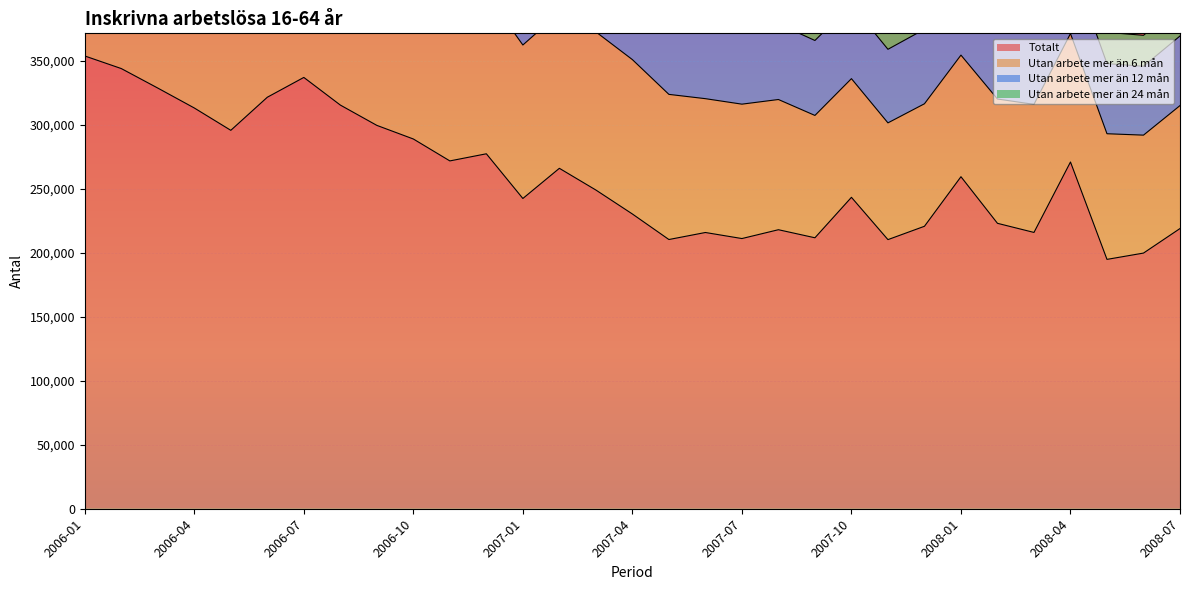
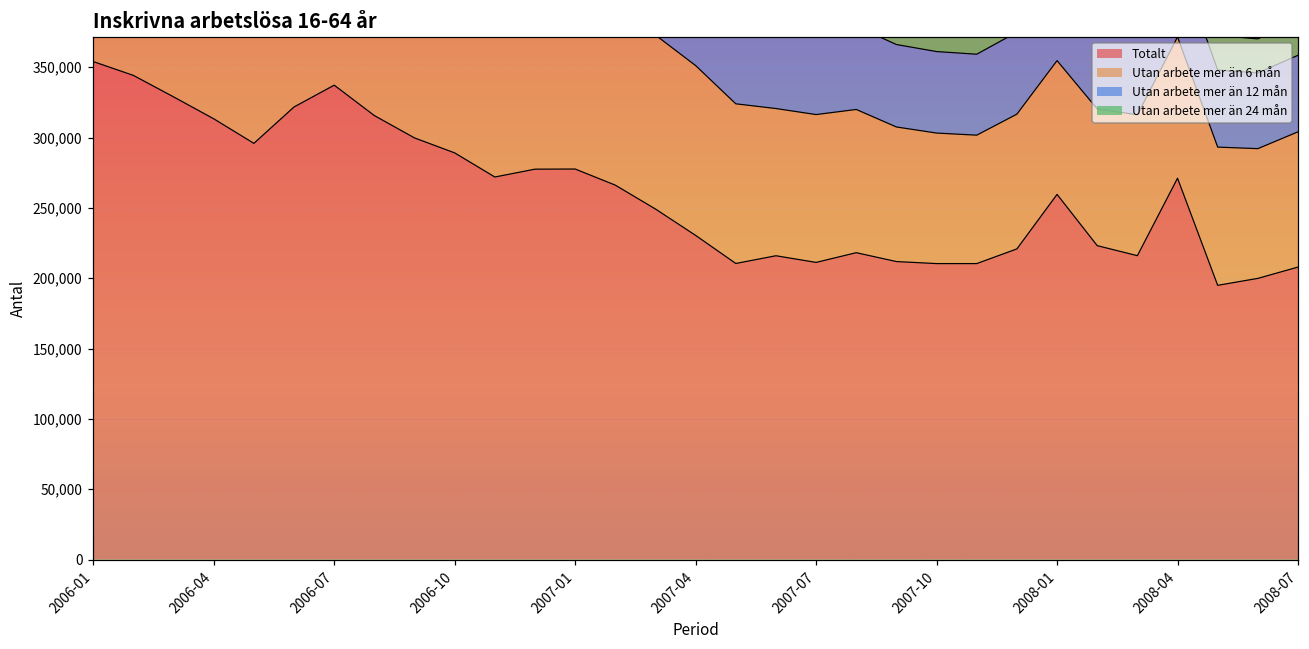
  {
    "Totalt": {
      "2006-01": "354,000",
      "2006-04": "313,000",
      "2006-07": "337,000",
      "2006-10": "289,000",
-     "2007-01": "243,000",
+     "2007-01": "278,000",
      "2007-04": "230,000",
      "2007-07": "211,000",
-     "2007-10": "243,000",
+     "2007-10": "210,000",
      "2008-01": "260,000",
      "2008-04": "271,000",
-     "2008-07": "219,000"
+     "2008-07": "208,000"
    },
    "Utan arbete mer än 6 mån": {
      "2007-04": "121,000",
      "2007-07": "105,000",
      "2007-10": "93,000",
      "2008-01": "95,000",
      "2008-04": "100,000",
      "2008-07": "96,000"
    },
    "Utan arbete mer än 12 mån": {
      "2008-07": "54,000"
    }
  }
